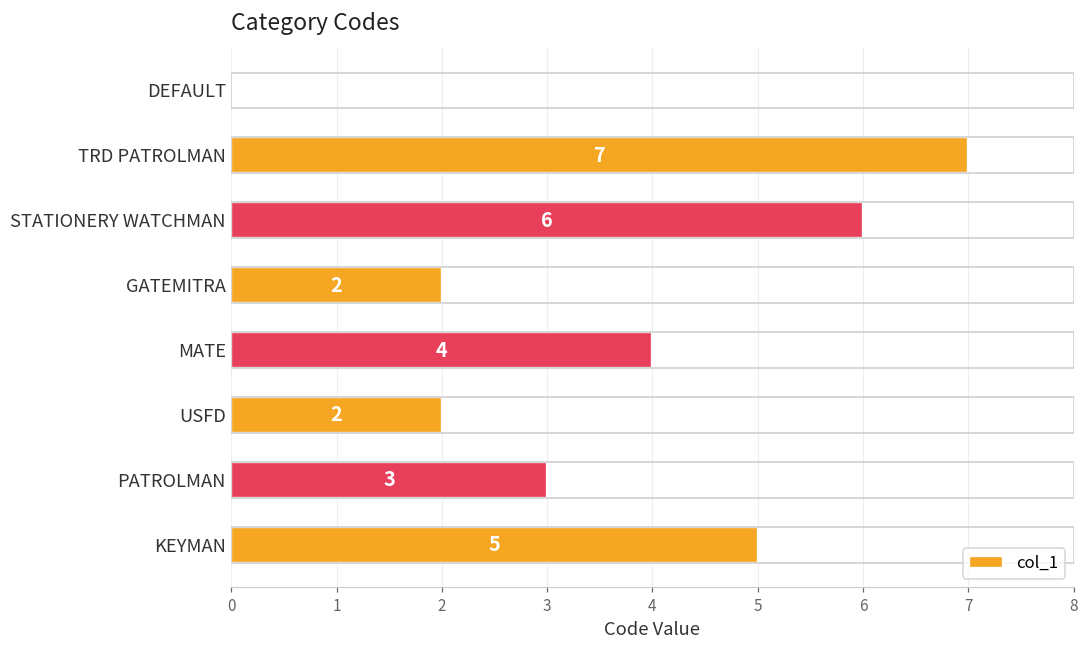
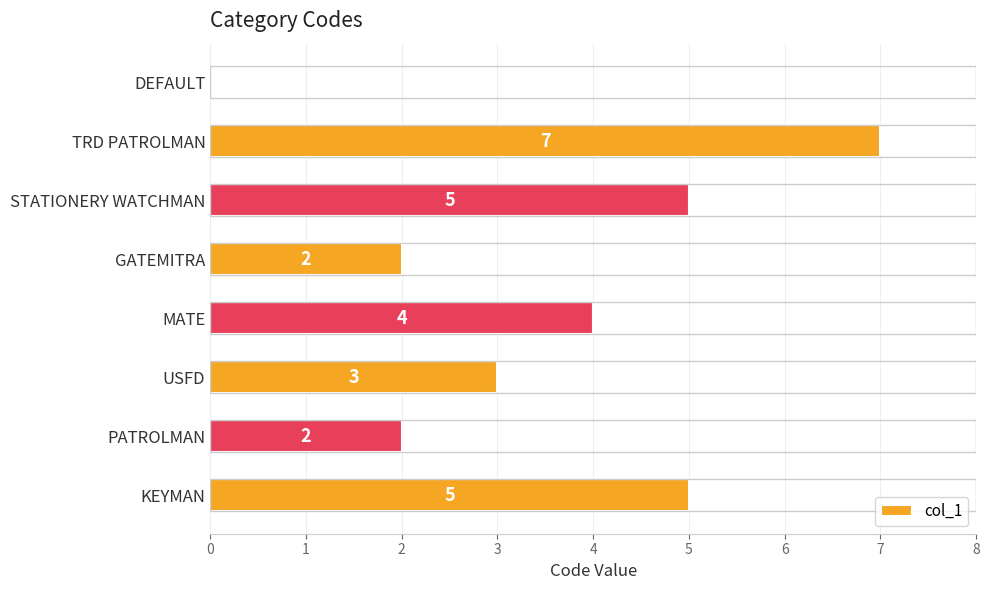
  {
    "TRD PATROLMAN": 7,
-   "STATIONERY WATCHMAN": 6,
+   "STATIONERY WATCHMAN": 5,
    "GATEMITRA": 2,
    "MATE": 4,
-   "USFD": 2,
-   "PATROLMAN": 3,
+   "USFD": 3,
+   "PATROLMAN": 2,
    "KEYMAN": 5
  }
